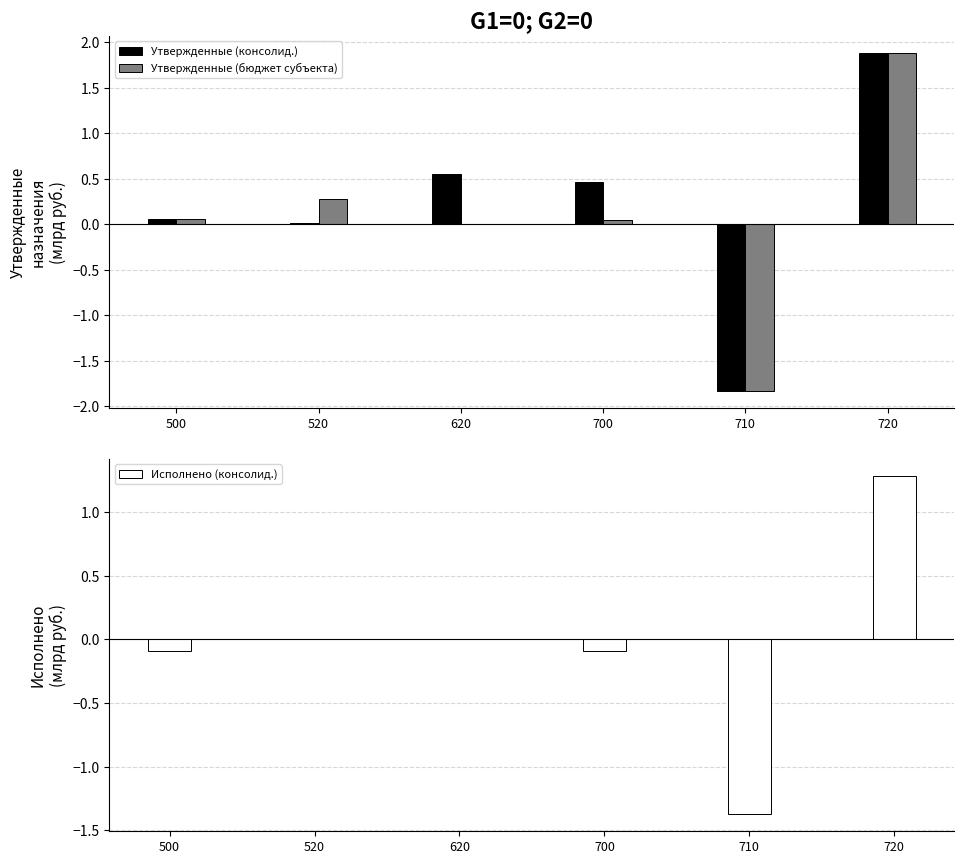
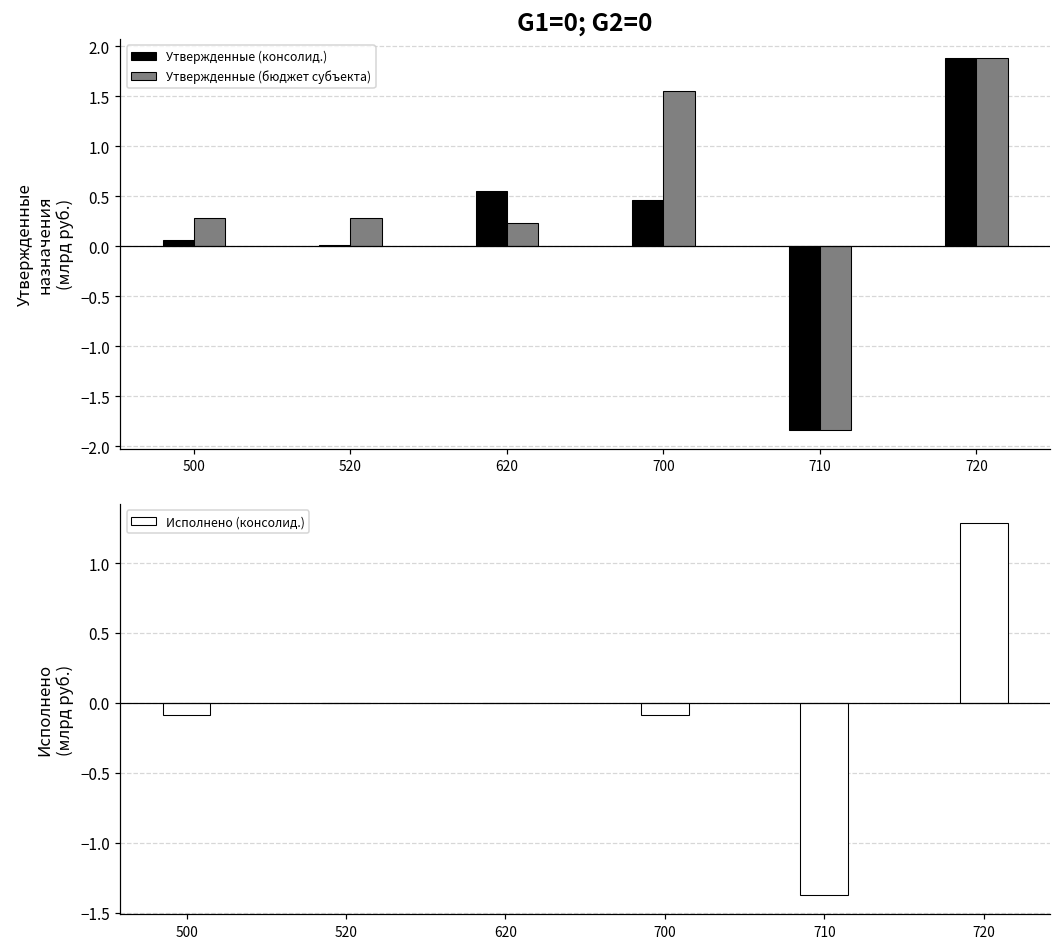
  {
    "G1=0; G2=0": {
      "Утвержденные (консолид.)": {
        "500": 0.1,
        "620": 0.6,
        "700": 0.5,
        "710": -1.8,
        "720": 1.9
      },
      "Утвержденные (бюджет субъекта)": {
-       "500": 0.1,
+       "500": 0.3,
        "520": 0.3,
-       "620": 0.0,
-       "700": 0.0,
+       "620": 0.2,
+       "700": 1.6,
        "710": -1.8,
        "720": 1.9
      }
    }
  }
